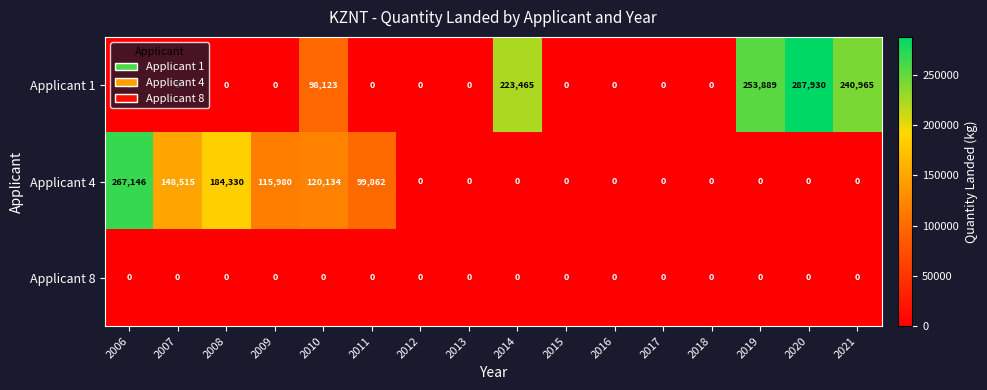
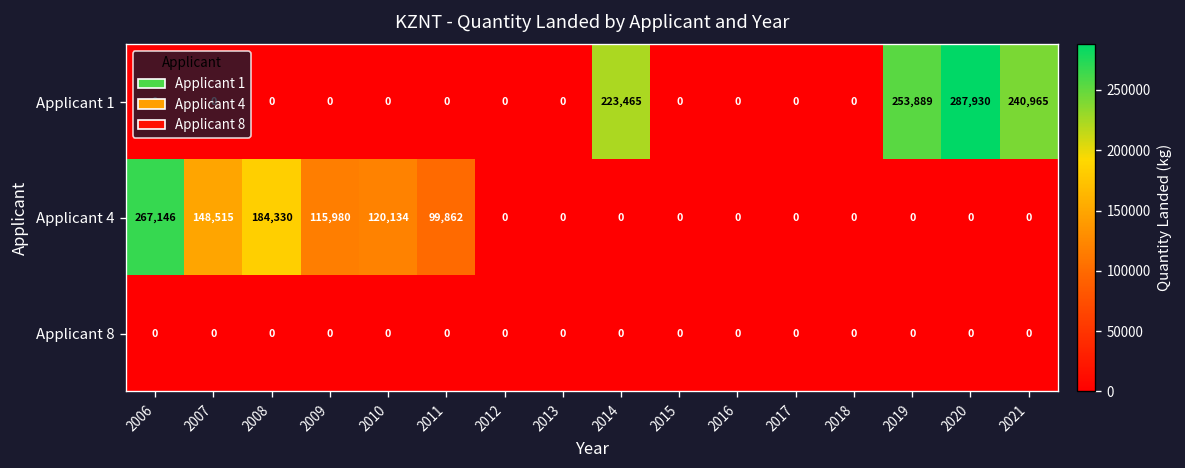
  {
    "Applicant 1": {
      "2008": "0",
      "2009": "0",
-     "2010": "98,123",
+     "2010": "0",
      "2011": "0",
      "2012": "0",
      "2013": "0",
      "2014": "223,465",
      "2015": "0",
      "2016": "0",
      "2017": "0",
      "2018": "0",
      "2019": "253,889",
      "2020": "287,930",
      "2021": "240,965"
    },
    "Applicant 4": {
      "2006": "267,146",
      "2007": "148,515",
      "2008": "184,330",
      "2009": "115,980",
      "2010": "120,134",
      "2011": "99,862",
      "2012": "0",
      "2013": "0",
      "2014": "0",
      "2015": "0",
      "2016": "0",
      "2017": "0",
      "2018": "0",
      "2019": "0",
      "2020": "0",
      "2021": "0"
    },
    "Applicant 8": {
      "2006": "0",
      "2007": "0",
      "2008": "0",
      "2009": "0",
      "2010": "0",
      "2011": "0",
      "2012": "0",
      "2013": "0",
      "2014": "0",
      "2015": "0",
      "2016": "0",
      "2017": "0",
      "2018": "0",
      "2019": "0",
      "2020": "0",
      "2021": "0"
    }
  }
